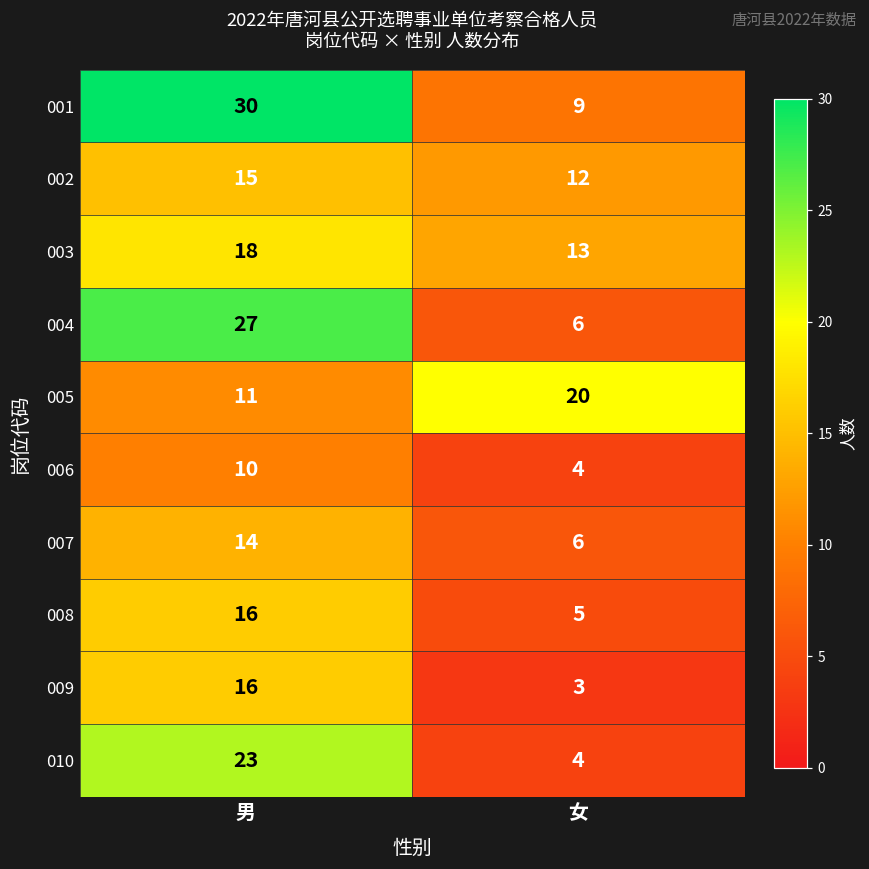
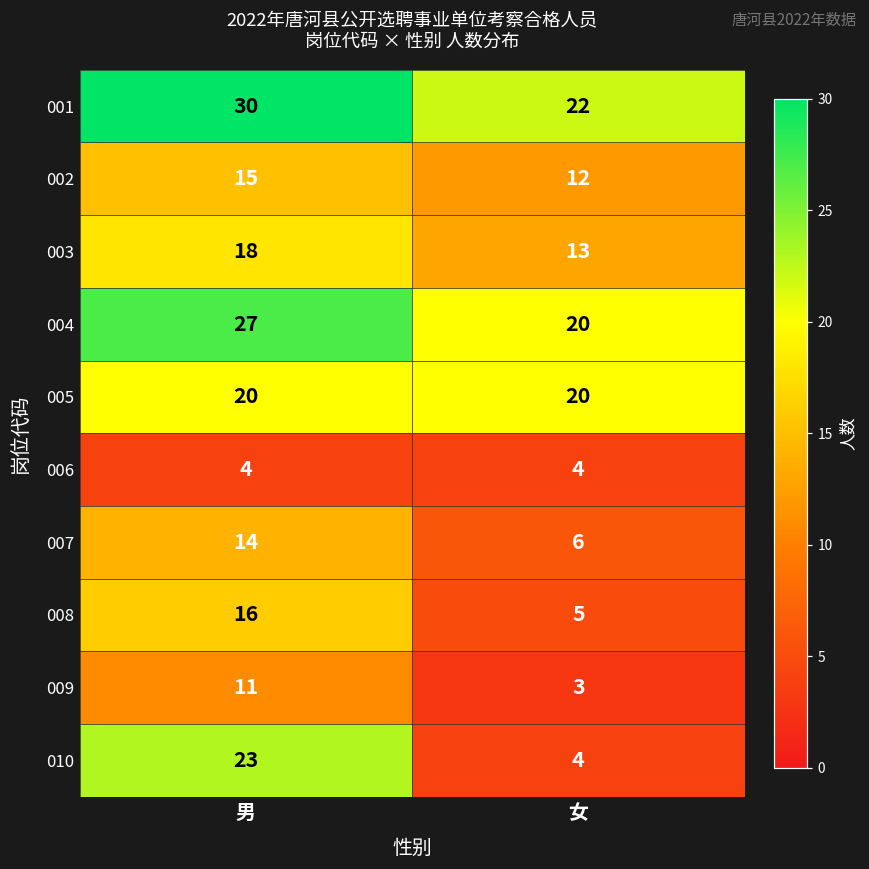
  {
    "001": {
      "男": 30,
-     "女": 9
+     "女": 22
    },
    "002": {
      "男": 15,
      "女": 12
    },
    "003": {
      "男": 18,
      "女": 13
    },
    "004": {
      "男": 27,
-     "女": 6
+     "女": 20
    },
    "005": {
-     "男": 11,
+     "男": 20,
      "女": 20
    },
    "006": {
-     "男": 10,
+     "男": 4,
      "女": 4
    },
    "007": {
      "男": 14,
      "女": 6
    },
    "008": {
      "男": 16,
      "女": 5
    },
    "009": {
-     "男": 16,
+     "男": 11,
      "女": 3
    },
    "010": {
      "男": 23,
      "女": 4
    }
  }
